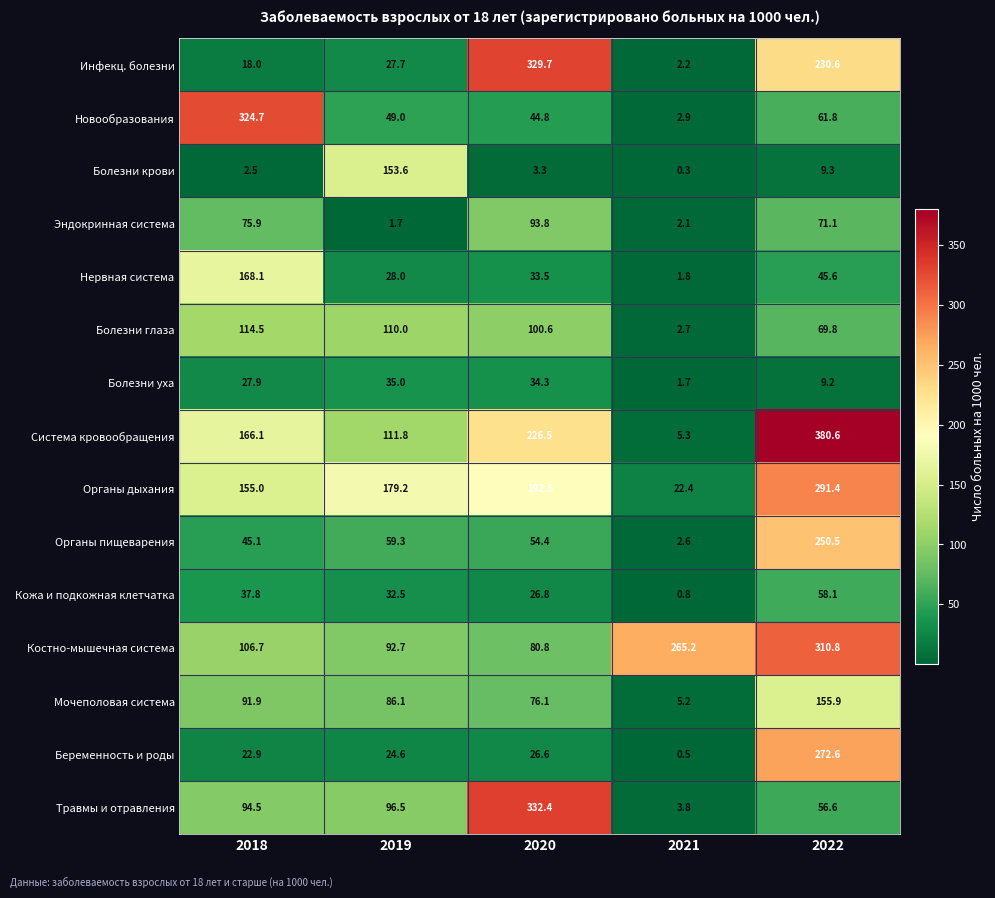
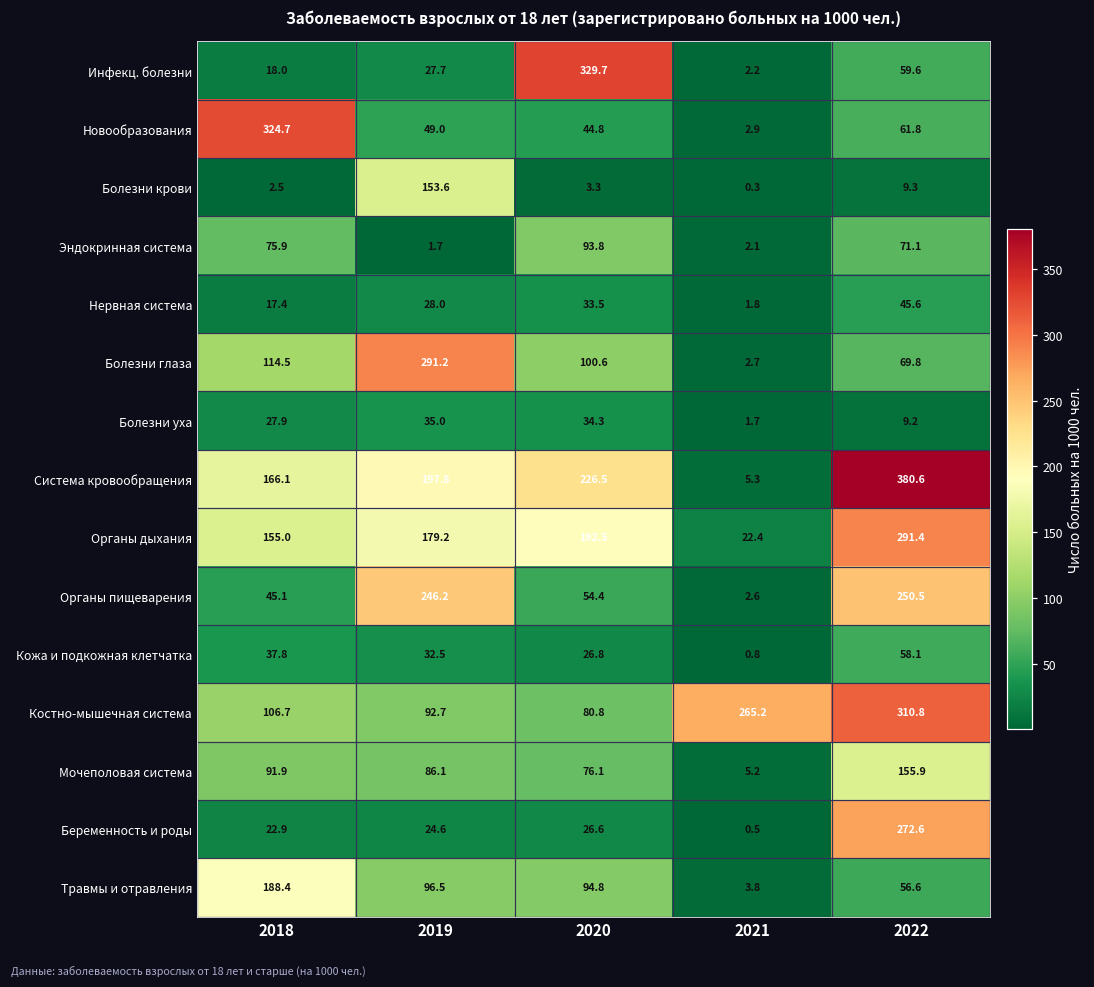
  {
    "Инфекц. болезни": {
      "2018": 18.0,
      "2019": 27.7,
      "2020": 329.7,
      "2021": 2.2,
-     "2022": 230.6
+     "2022": 59.6
    },
    "Новообразования": {
      "2018": 324.7,
      "2019": 49.0,
      "2020": 44.8,
      "2021": 2.9,
      "2022": 61.8
    },
    "Болезни крови": {
      "2018": 2.5,
      "2019": 153.6,
      "2020": 3.3,
      "2021": 0.3,
      "2022": 9.3
    },
    "Эндокринная система": {
      "2018": 75.9,
      "2019": 1.7,
      "2020": 93.8,
      "2021": 2.1,
      "2022": 71.1
    },
    "Нервная система": {
-     "2018": 168.1,
+     "2018": 17.4,
      "2019": 28.0,
      "2020": 33.5,
      "2021": 1.8,
      "2022": 45.6
    },
    "Болезни глаза": {
      "2018": 114.5,
-     "2019": 110.0,
+     "2019": 291.2,
      "2020": 100.6,
      "2021": 2.7,
      "2022": 69.8
    },
    "Болезни уха": {
      "2018": 27.9,
      "2019": 35.0,
      "2020": 34.3,
      "2021": 1.7,
      "2022": 9.2
    },
    "Система кровообращения": {
      "2018": 166.1,
-     "2019": 111.8,
+     "2019": 197.8,
      "2020": 226.5,
      "2021": 5.3,
      "2022": 380.6
    },
    "Органы дыхания": {
      "2018": 155.0,
      "2019": 179.2,
      "2020": 192.5,
      "2021": 22.4,
      "2022": 291.4
    },
    "Органы пищеварения": {
      "2018": 45.1,
-     "2019": 59.3,
+     "2019": 246.2,
      "2020": 54.4,
      "2021": 2.6,
      "2022": 250.5
    },
    "Кожа и подкожная клетчатка": {
      "2018": 37.8,
      "2019": 32.5,
      "2020": 26.8,
      "2021": 0.8,
      "2022": 58.1
    },
    "Костно-мышечная система": {
      "2018": 106.7,
      "2019": 92.7,
      "2020": 80.8,
      "2021": 265.2,
      "2022": 310.8
    },
    "Мочеполовая система": {
      "2018": 91.9,
      "2019": 86.1,
      "2020": 76.1,
      "2021": 5.2,
      "2022": 155.9
    },
    "Беременность и роды": {
      "2018": 22.9,
      "2019": 24.6,
      "2020": 26.6,
      "2021": 0.5,
      "2022": 272.6
    },
    "Травмы и отравления": {
-     "2018": 94.5,
+     "2018": 188.4,
      "2019": 96.5,
-     "2020": 332.4,
+     "2020": 94.8,
      "2021": 3.8,
      "2022": 56.6
    }
  }
